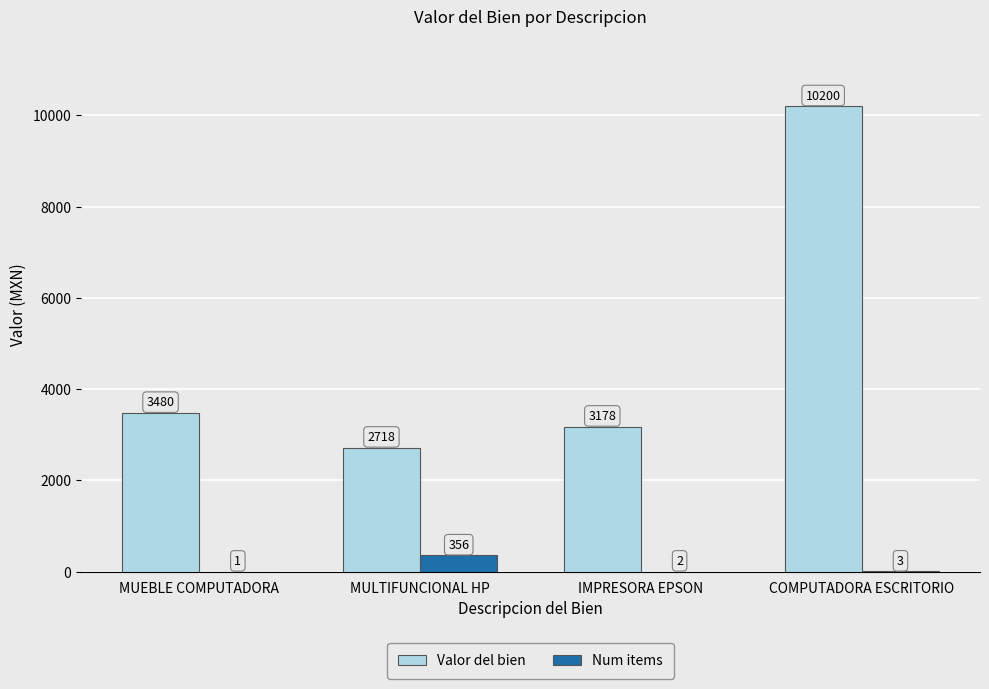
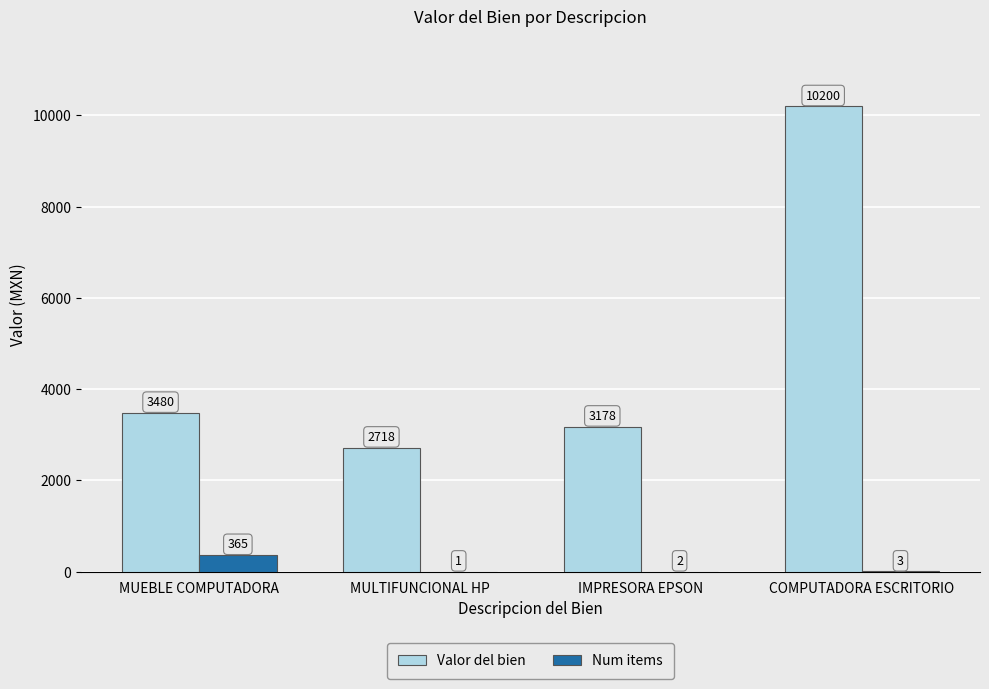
  {
    "Num items": {
-     "MUEBLE COMPUTADORA": 1,
-     "MULTIFUNCIONAL HP": 356
+     "MUEBLE COMPUTADORA": 365,
+     "MULTIFUNCIONAL HP": 1
    }
  }
